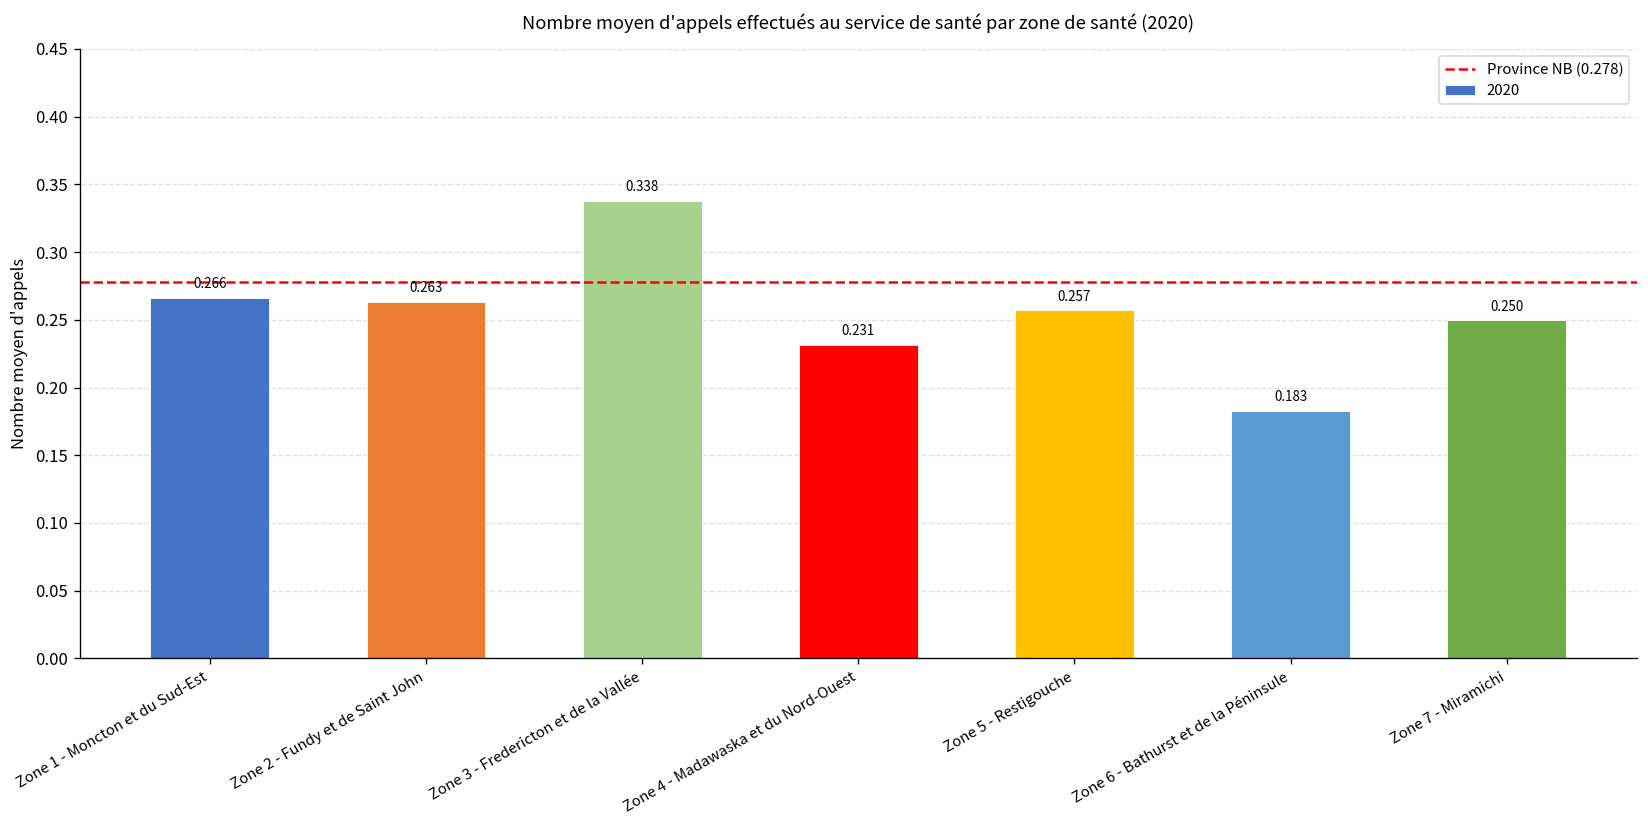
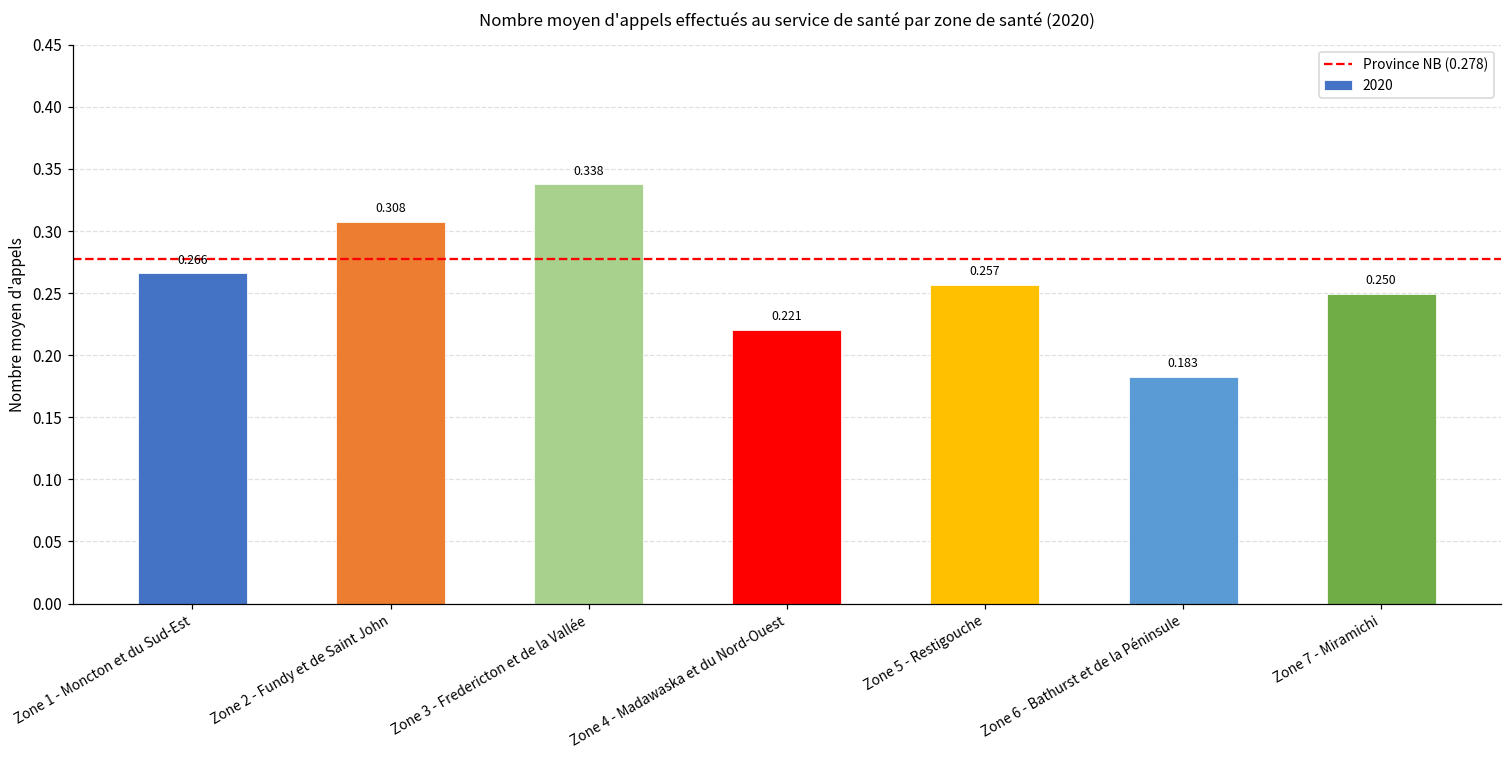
  {
    "Zone 1 - Moncton et du Sud-Est": 0.266,
-   "Zone 2 - Fundy et de Saint John": 0.263,
+   "Zone 2 - Fundy et de Saint John": 0.308,
    "Zone 3 - Fredericton et de la Vallée": 0.338,
-   "Zone 4 - Madawaska et du Nord-Ouest": 0.231,
+   "Zone 4 - Madawaska et du Nord-Ouest": 0.221,
    "Zone 5 - Restigouche": 0.257,
    "Zone 6 - Bathurst et de la Péninsule": 0.183,
    "Zone 7 - Miramichi": 0.250
  }
